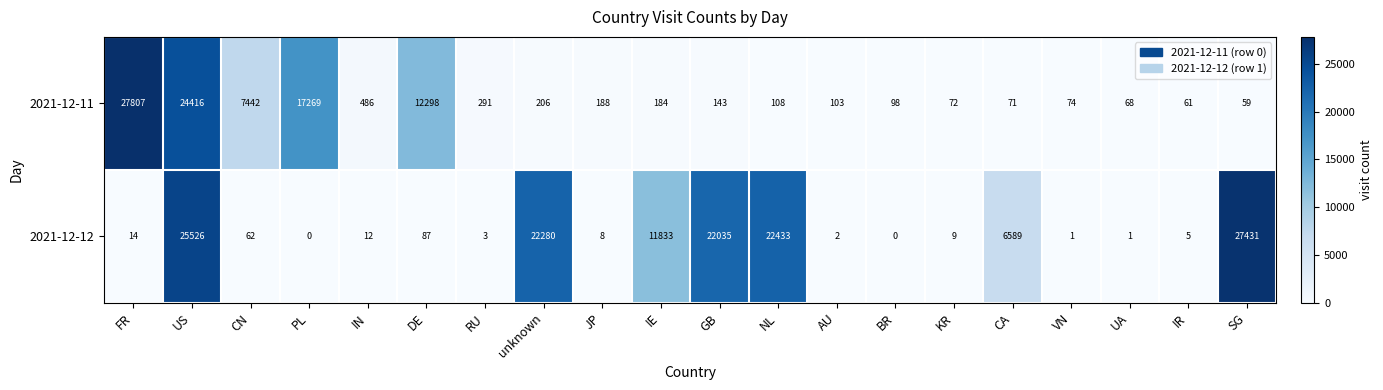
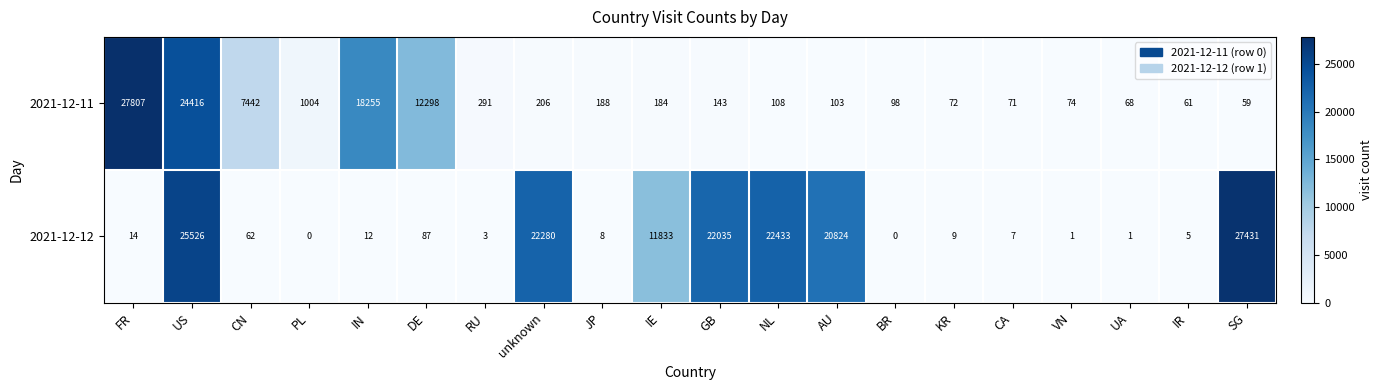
  {
    "2021-12-11": {
      "FR": 27807,
      "US": 24416,
      "CN": 7442,
-     "PL": 17269,
-     "IN": 486,
+     "PL": 1004,
+     "IN": 18255,
      "DE": 12298,
      "RU": 291,
      "unknown": 206,
      "JP": 188,
      "IE": 184,
      "GB": 143,
      "NL": 108,
      "AU": 103,
      "BR": 98,
      "KR": 72,
      "CA": 71,
      "VN": 74,
      "UA": 68,
      "IR": 61,
      "SG": 59
    },
    "2021-12-12": {
      "FR": 14,
      "US": 25526,
      "CN": 62,
      "PL": 0,
      "IN": 12,
      "DE": 87,
      "RU": 3,
      "unknown": 22280,
      "JP": 8,
      "IE": 11833,
      "GB": 22035,
      "NL": 22433,
-     "AU": 2,
+     "AU": 20824,
      "BR": 0,
      "KR": 9,
-     "CA": 6589,
+     "CA": 7,
      "VN": 1,
      "UA": 1,
      "IR": 5,
      "SG": 27431
    }
  }
